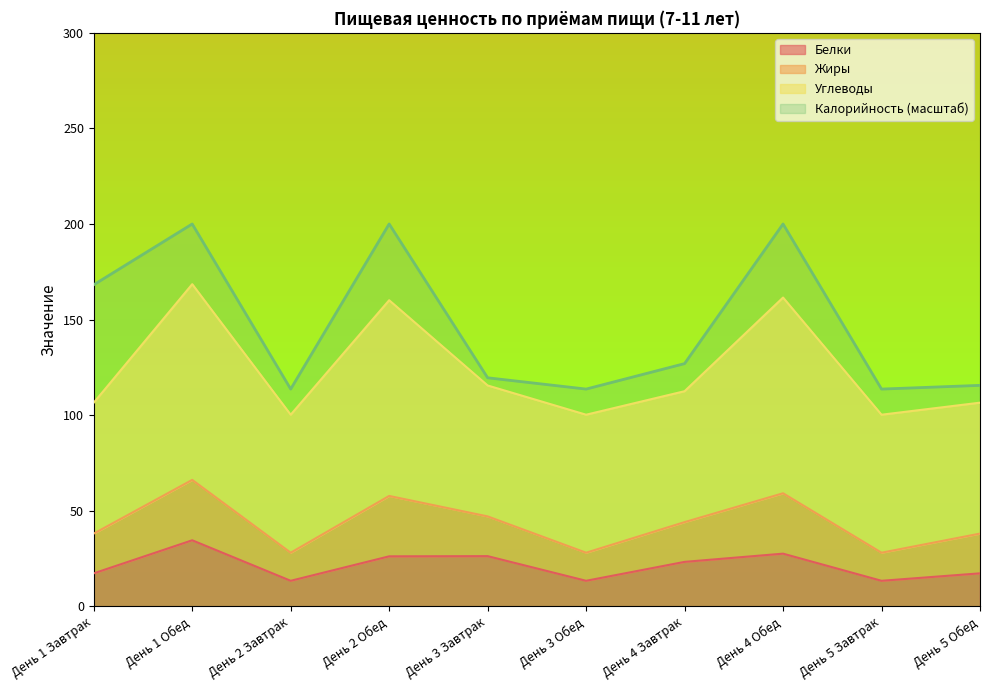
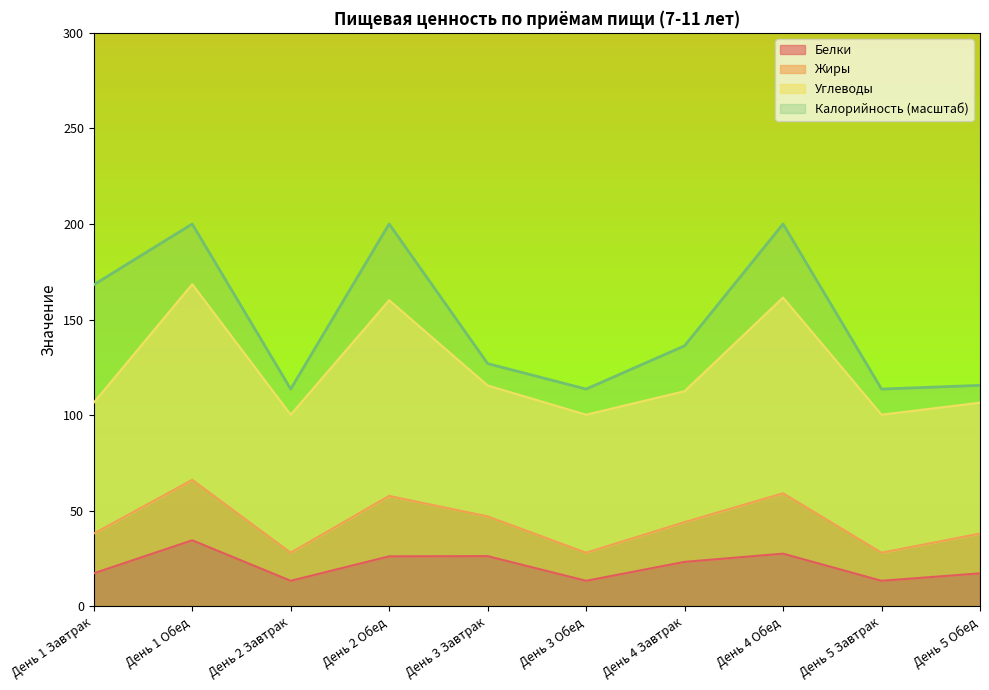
  {
    "Белки": {
      "День 1 Завтрак": 17,
      "День 1 Обед": 35,
      "День 2 Завтрак": 13,
      "День 2 Обед": 26,
      "День 3 Завтрак": 26,
      "День 3 Обед": 13,
      "День 4 Завтрак": 23,
      "День 4 Обед": 28,
      "День 5 Завтрак": 13,
      "День 5 Обед": 17
    },
    "Калорийность (масштаб)": {
      "День 1 Завтрак": 168,
      "День 1 Обед": 200,
      "День 2 Завтрак": 114,
      "День 2 Обед": 200,
-     "День 3 Завтрак": 120,
+     "День 3 Завтрак": 127,
      "День 3 Обед": 114,
-     "День 4 Завтрак": 127,
+     "День 4 Завтрак": 136,
      "День 4 Обед": 200,
      "День 5 Завтрак": 114,
      "День 5 Обед": 116
    }
  }
